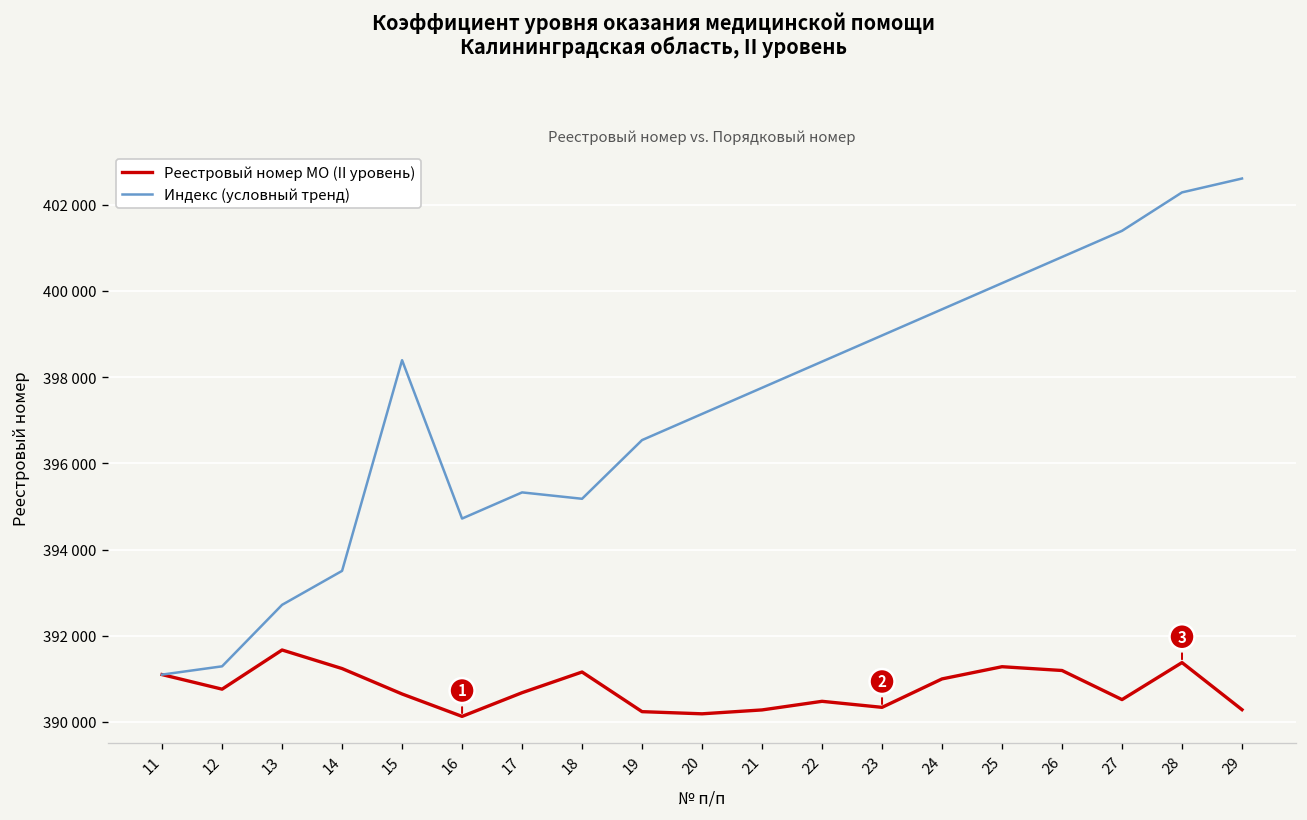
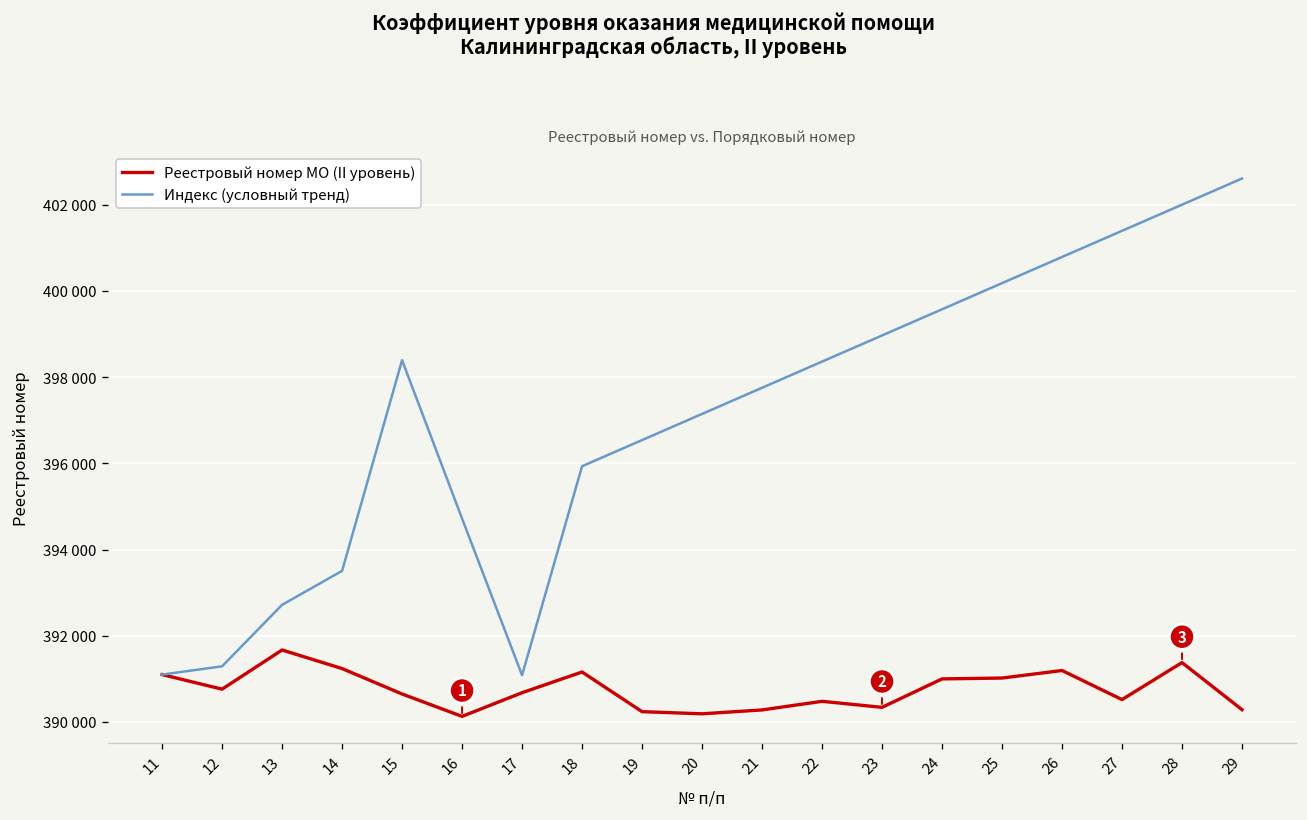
  {
    "Реестровый номер МО (II уровень)": {
      "12": 390800,
      "13": 391700,
      "14": 391200,
      "15": 390700,
      "17": 390700,
      "18": 391200,
      "19": 390200,
      "20": 390200,
      "21": 390300,
      "22": 390500,
      "24": 391000,
-     "25": 391300,
+     "25": 391000,
      "26": 391200,
      "27": 390500,
      "29": 390300
    },
    "Индекс (условный тренд)": {
      "12": 391300,
      "13": 392700,
      "14": 393500,
      "15": 398400,
      "16": 394700,
-     "17": 395300,
-     "18": 395200,
+     "17": 391100,
+     "18": 395900,
      "19": 396500,
      "20": 397100,
      "21": 397800,
      "22": 398400,
      "23": 399000,
      "24": 399600,
      "25": 400200,
      "26": 400800,
      "27": 401400,
-     "28": 402300,
+     "28": 402000,
      "29": 402600
    }
  }
